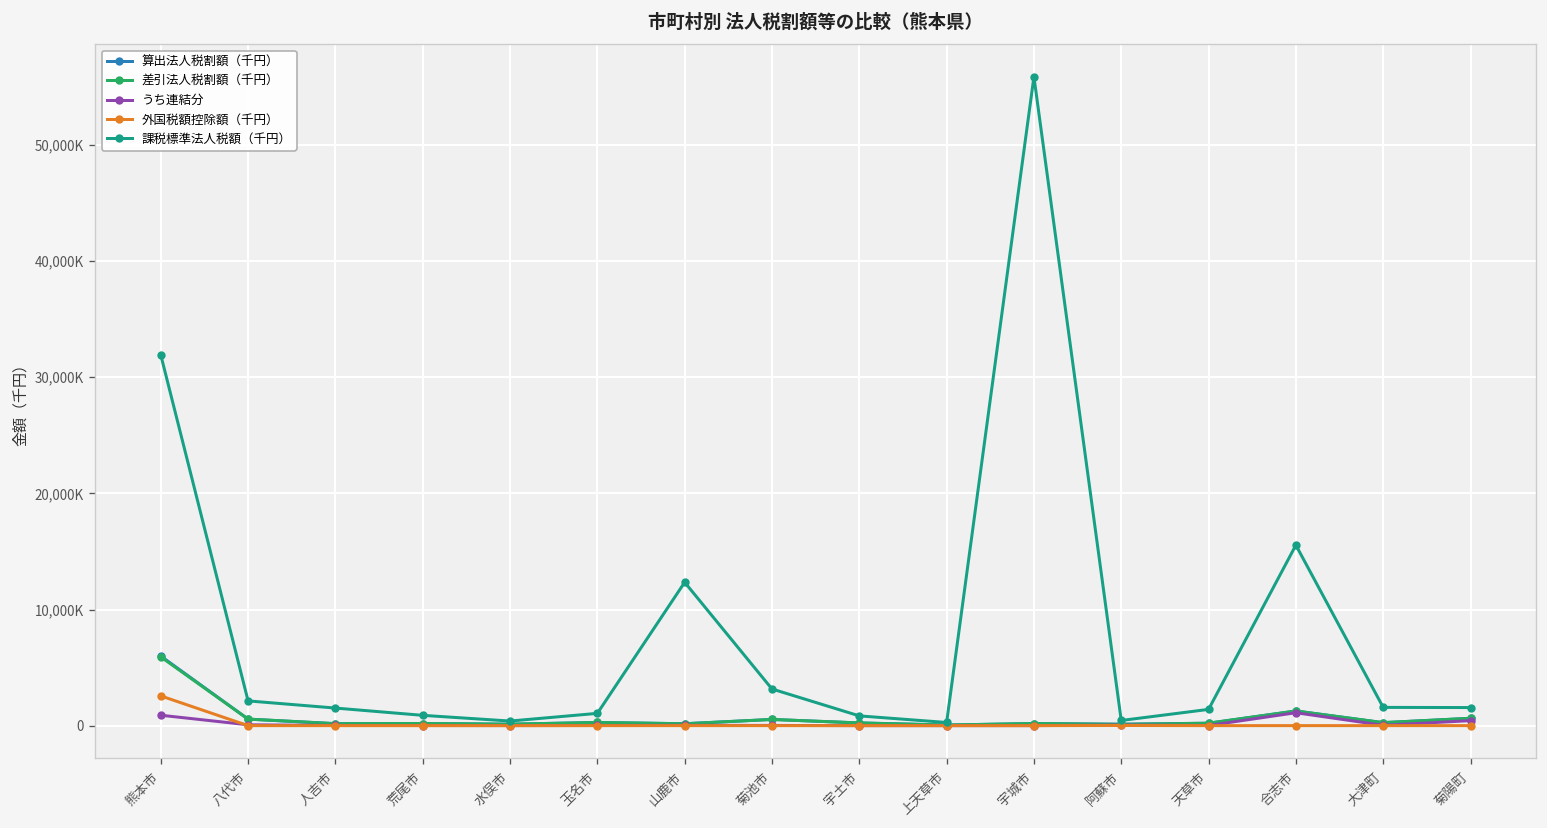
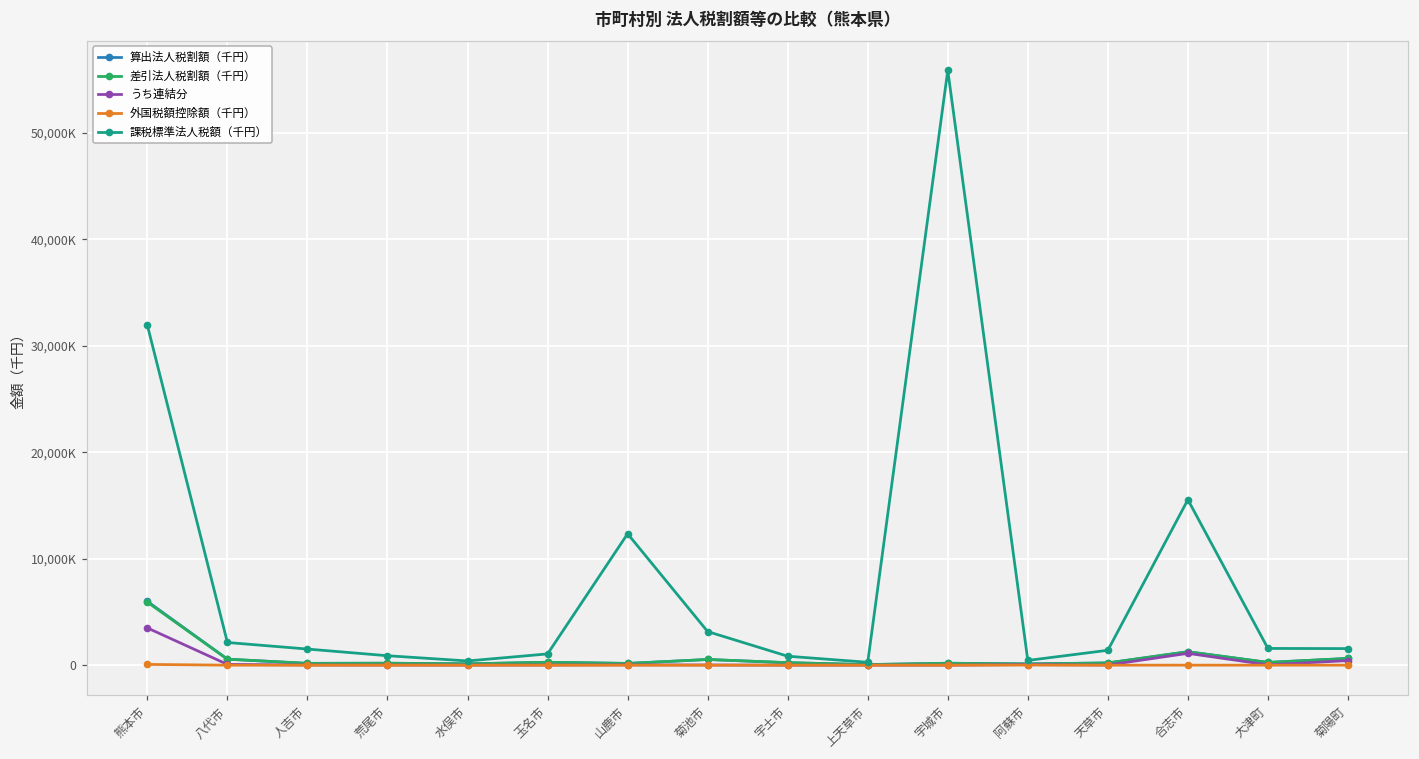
  {
    "うち連結分": {
-     "熊本市": "1,000,000"
+     "熊本市": "3,000,000"
    },
    "外国税額控除額（千円）": {
-     "熊本市": "3,000,000",
+     "熊本市": "0",
      "合志市": "0",
      "菊陽町": "0"
    }
  }
